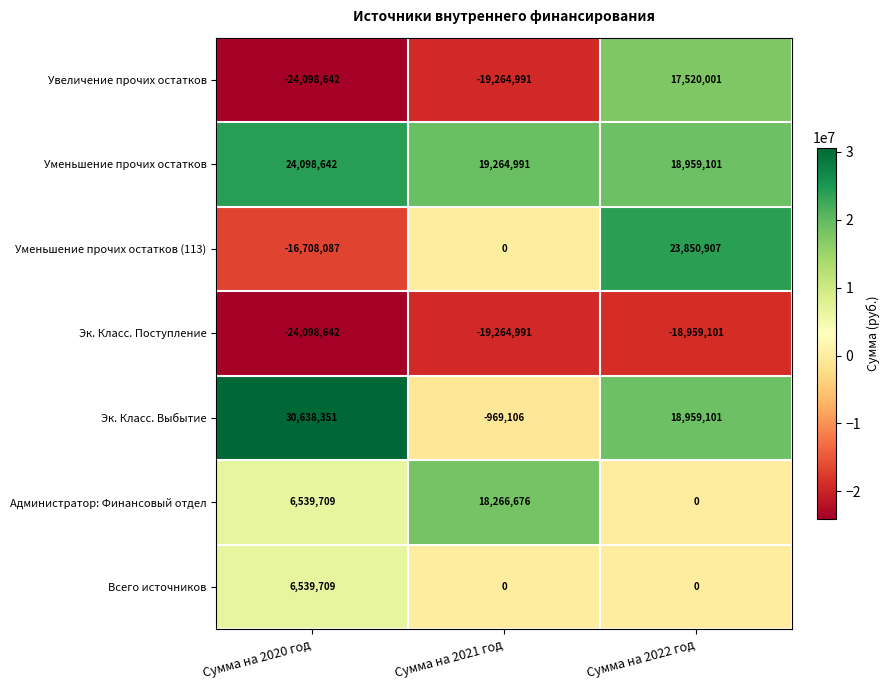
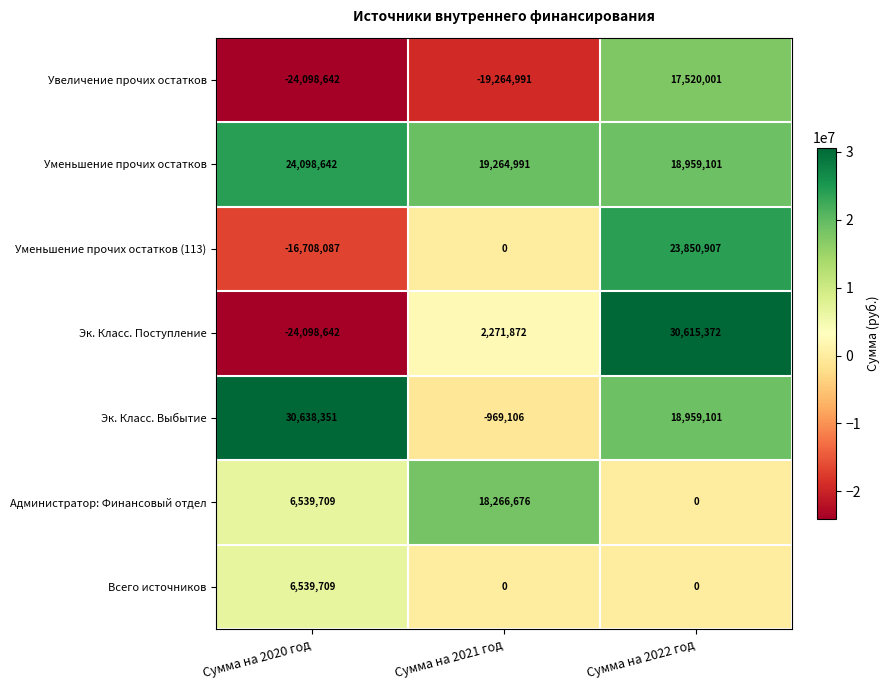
  {
    "Увеличение прочих остатков": {
      "Сумма на 2020 год": "-24,098,642",
      "Сумма на 2021 год": "-19,264,991",
      "Сумма на 2022 год": "17,520,001"
    },
    "Уменьшение прочих остатков": {
      "Сумма на 2020 год": "24,098,642",
      "Сумма на 2021 год": "19,264,991",
      "Сумма на 2022 год": "18,959,101"
    },
    "Уменьшение прочих остатков (113)": {
      "Сумма на 2020 год": "-16,708,087",
      "Сумма на 2021 год": "0",
      "Сумма на 2022 год": "23,850,907"
    },
    "Эк. Класс. Поступление": {
      "Сумма на 2020 год": "-24,098,642",
-     "Сумма на 2021 год": "-19,264,991",
-     "Сумма на 2022 год": "-18,959,101"
+     "Сумма на 2021 год": "2,271,872",
+     "Сумма на 2022 год": "30,615,372"
    },
    "Эк. Класс. Выбытие": {
      "Сумма на 2020 год": "30,638,351",
      "Сумма на 2021 год": "-969,106",
      "Сумма на 2022 год": "18,959,101"
    },
    "Администратор: Финансовый отдел": {
      "Сумма на 2020 год": "6,539,709",
      "Сумма на 2021 год": "18,266,676",
      "Сумма на 2022 год": "0"
    },
    "Всего источников": {
      "Сумма на 2020 год": "6,539,709",
      "Сумма на 2021 год": "0",
      "Сумма на 2022 год": "0"
    }
  }
